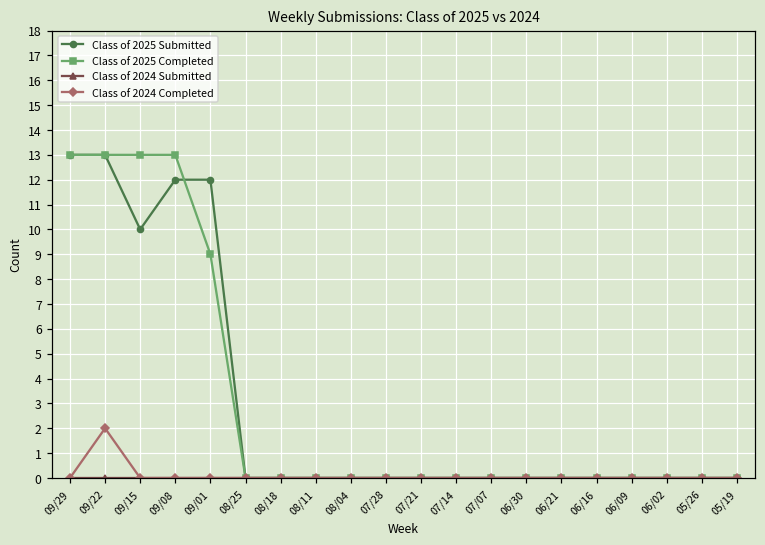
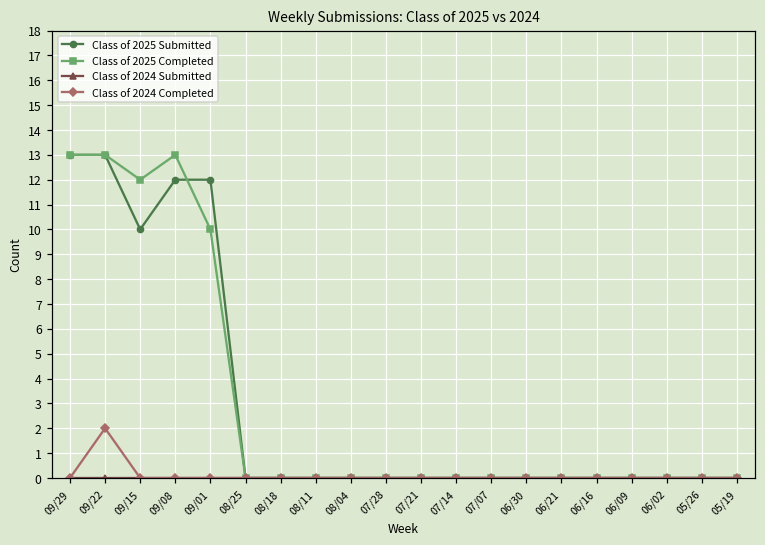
  {
    "Class of 2025 Submitted": {
      "09/15": 10,
      "09/08": 12,
      "09/01": 12
    },
    "Class of 2025 Completed": {
-     "09/15": 13,
+     "09/15": 12,
      "09/08": 13,
-     "09/01": 9
+     "09/01": 10
    },
    "Class of 2024 Submitted": {
      "09/22": 0
    },
    "Class of 2024 Completed": {
      "09/22": 2
    }
  }
